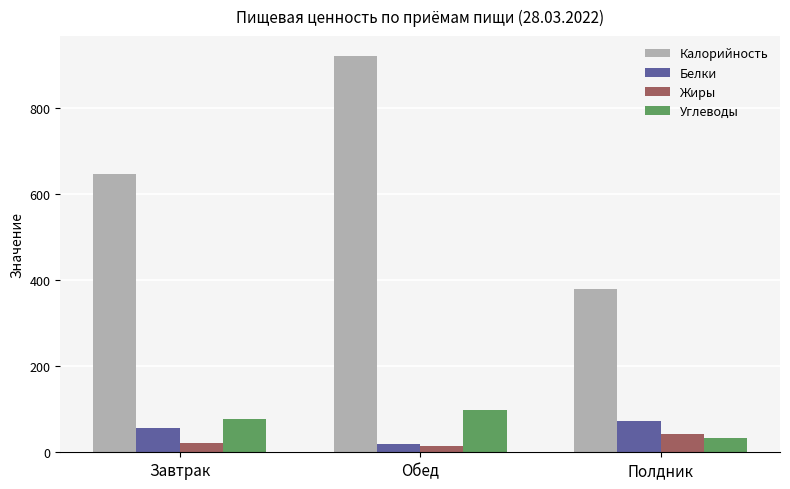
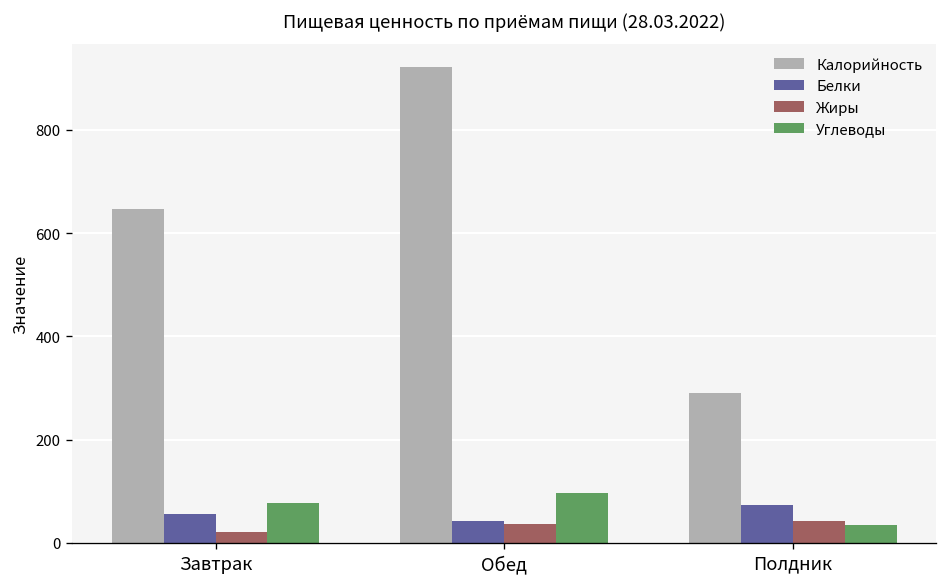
  {
    "Калорийность": {
      "Завтрак": 650,
      "Обед": 920,
-     "Полдник": 380
+     "Полдник": 290
    },
    "Белки": {
      "Завтрак": 60,
-     "Обед": 20,
+     "Обед": 40,
      "Полдник": 70
    },
    "Жиры": {
      "Завтрак": 20,
-     "Обед": 10,
+     "Обед": 40,
      "Полдник": 40
    },
    "Углеводы": {
      "Завтрак": 80,
      "Обед": 100,
      "Полдник": 30
    }
  }
